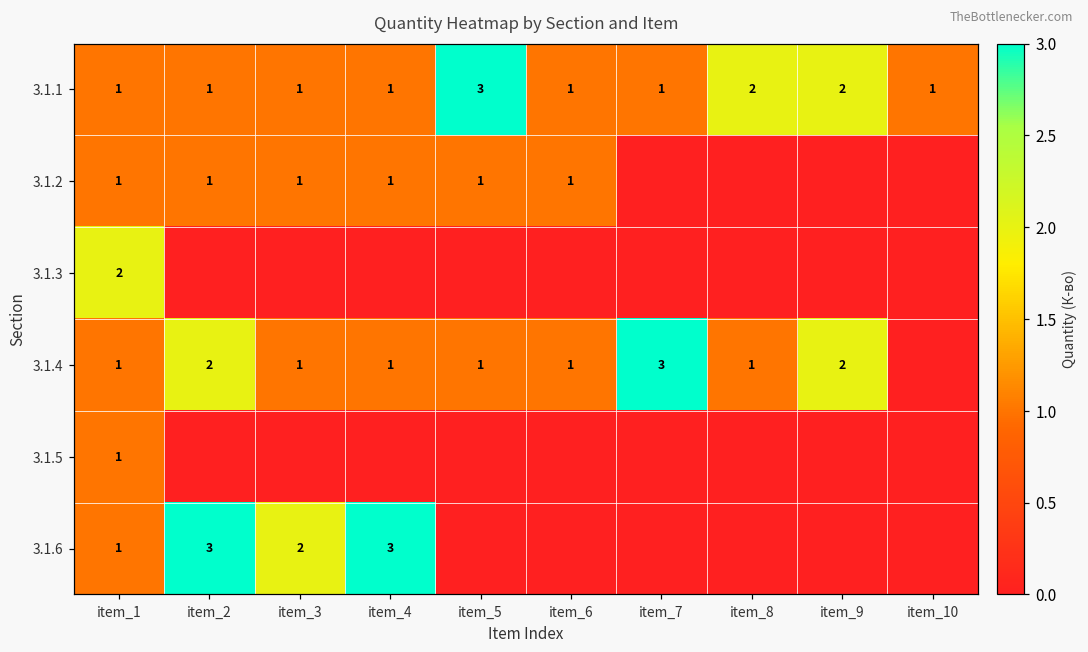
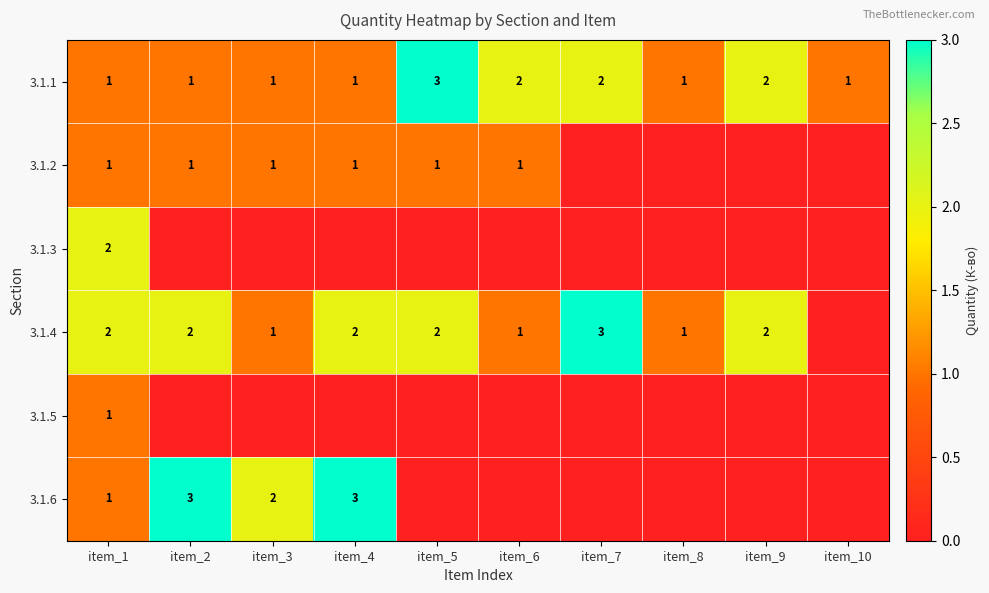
  {
    "3.1.1": {
      "item_1": 1,
      "item_2": 1,
      "item_3": 1,
      "item_4": 1,
      "item_5": 3,
-     "item_6": 1,
-     "item_7": 1,
-     "item_8": 2,
+     "item_6": 2,
+     "item_7": 2,
+     "item_8": 1,
      "item_9": 2,
      "item_10": 1
    },
    "3.1.2": {
      "item_1": 1,
      "item_2": 1,
      "item_3": 1,
      "item_4": 1,
      "item_5": 1,
      "item_6": 1
    },
    "3.1.3": {
      "item_1": 2
    },
    "3.1.4": {
-     "item_1": 1,
+     "item_1": 2,
      "item_2": 2,
      "item_3": 1,
-     "item_4": 1,
-     "item_5": 1,
+     "item_4": 2,
+     "item_5": 2,
      "item_6": 1,
      "item_7": 3,
      "item_8": 1,
      "item_9": 2
    },
    "3.1.5": {
      "item_1": 1
    },
    "3.1.6": {
      "item_1": 1,
      "item_2": 3,
      "item_3": 2,
      "item_4": 3
    }
  }
